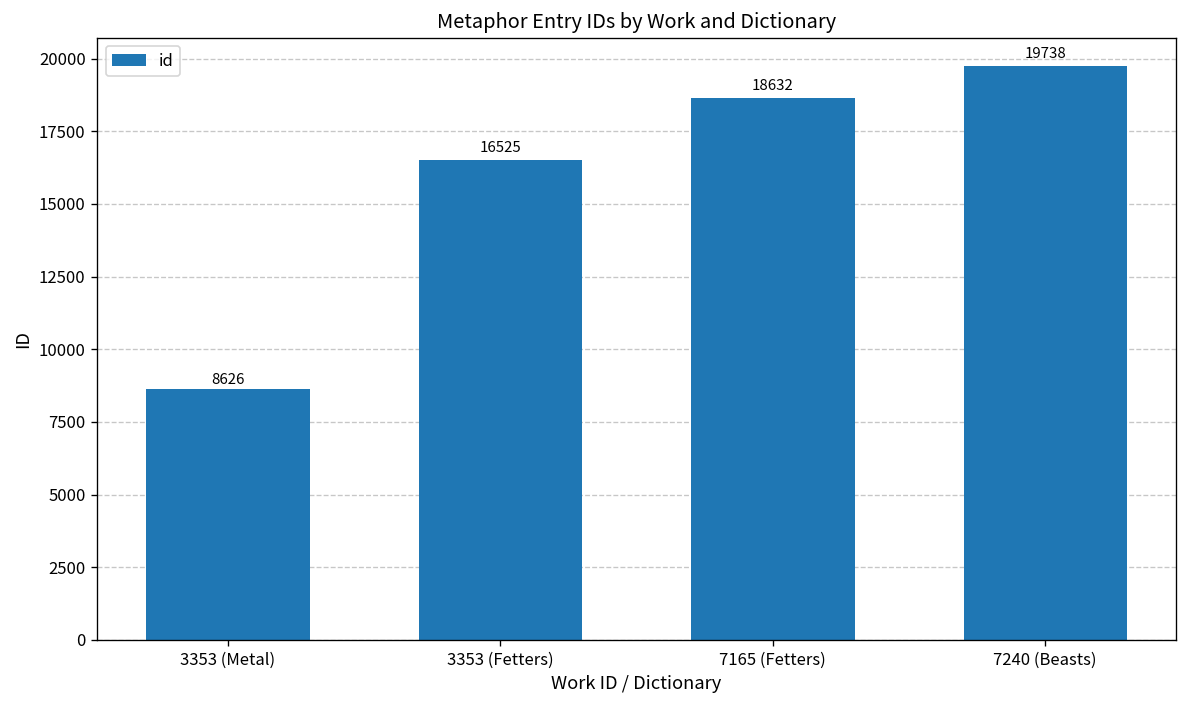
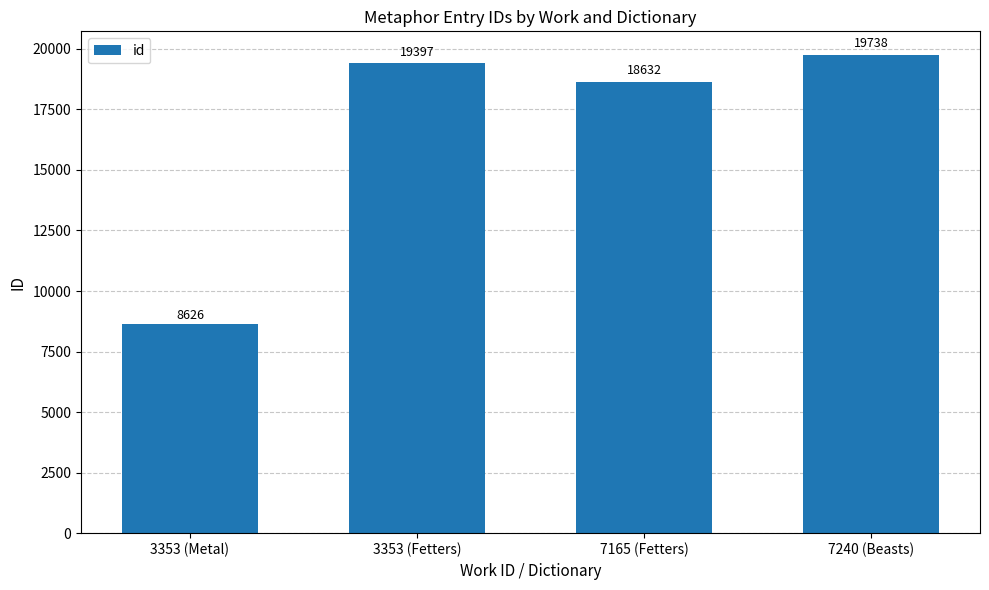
  {
    "3353 (Metal)": 8626,
-   "3353 (Fetters)": 16525,
+   "3353 (Fetters)": 19397,
    "7165 (Fetters)": 18632,
    "7240 (Beasts)": 19738
  }
